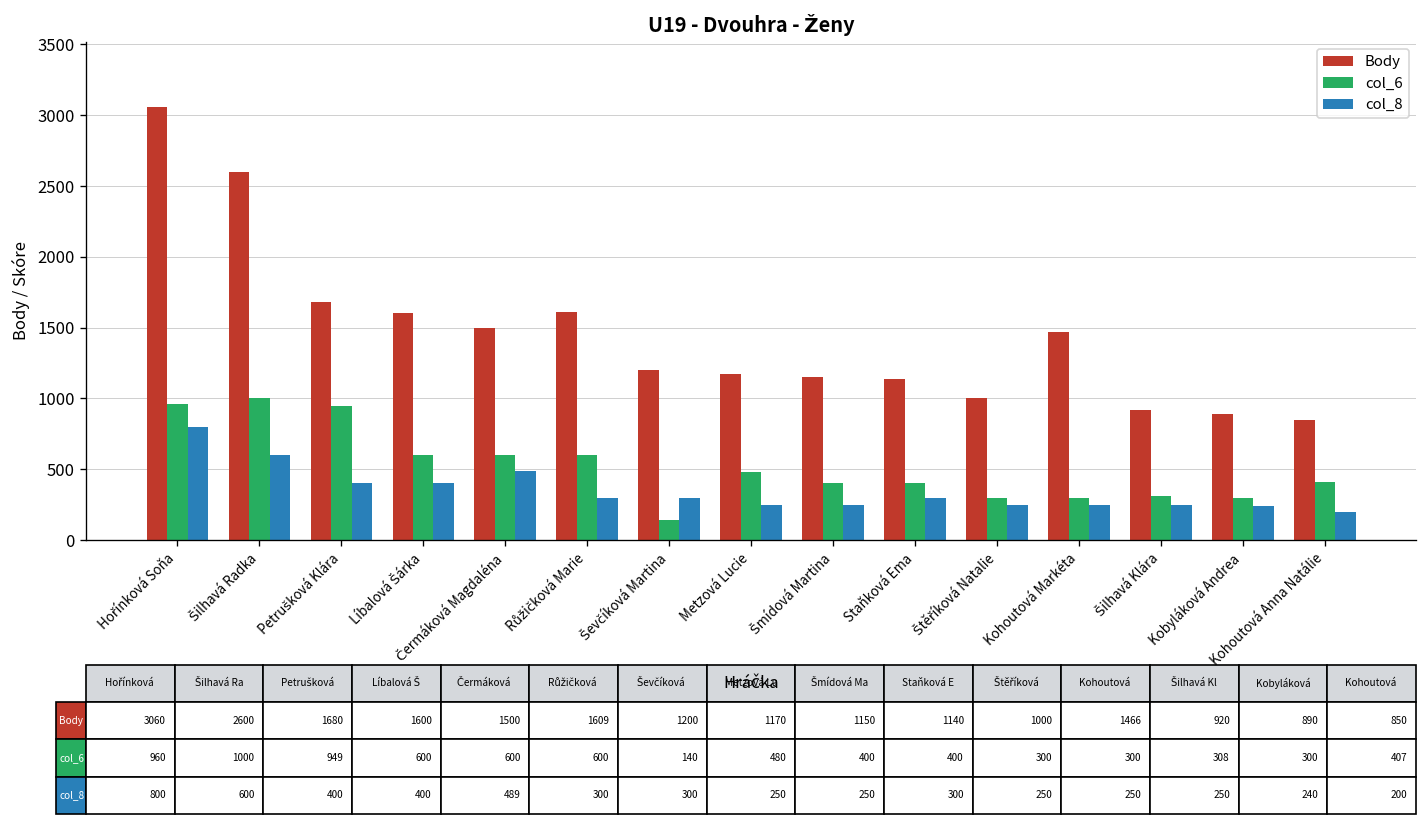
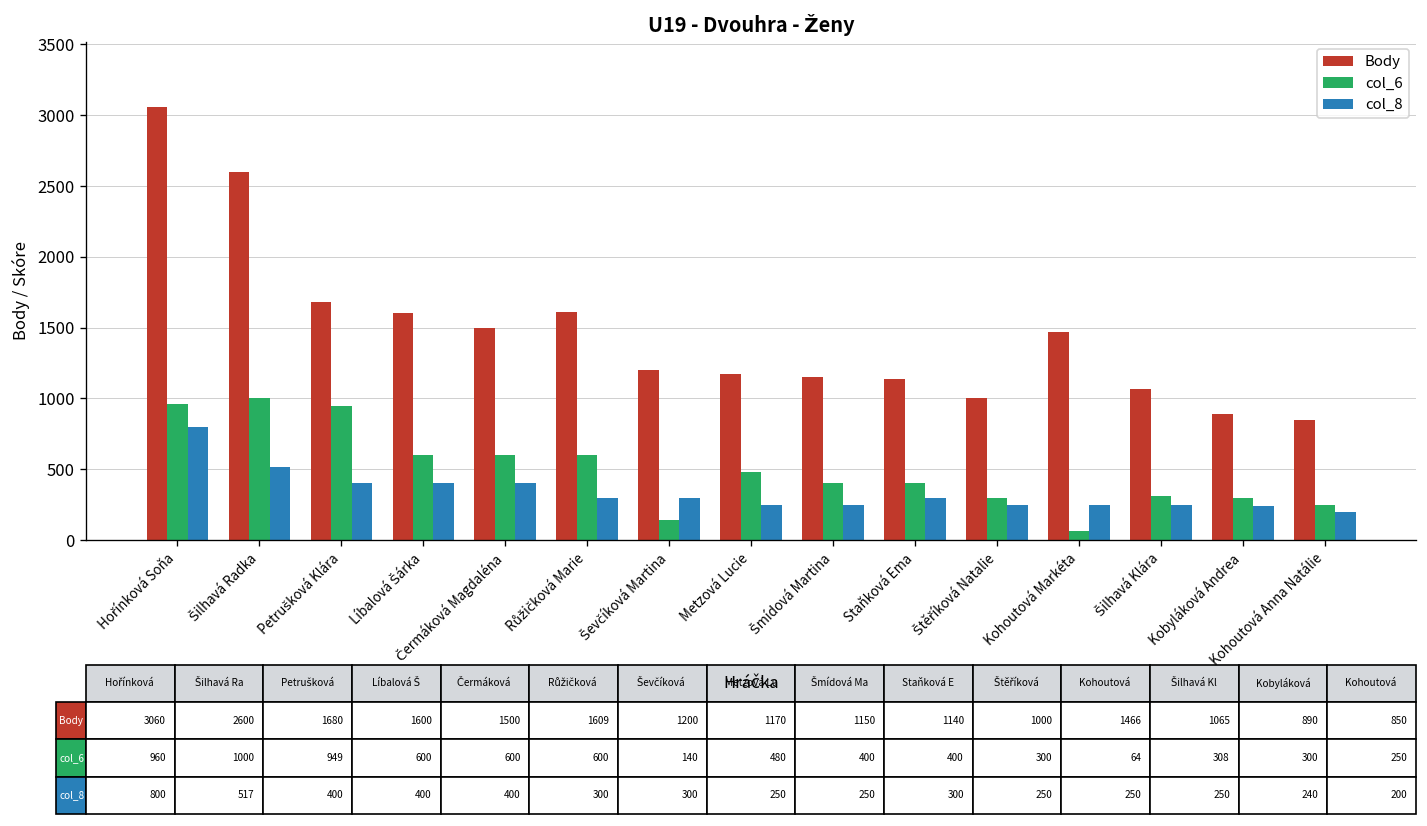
  {
    "Body": {
-     "Šilhavá Klára": 920
+     "Šilhavá Klára": 1065
    },
    "col_6": {
-     "Kohoutová Markéta": 300,
-     "Kohoutová Anna Natálie": 407
+     "Kohoutová Markéta": 64,
+     "Kohoutová Anna Natálie": 250
    },
    "col_8": {
-     "Šilhavá Radka": 600,
-     "Čermáková Magdaléna": 489
+     "Šilhavá Radka": 517,
+     "Čermáková Magdaléna": 400
    }
  }
